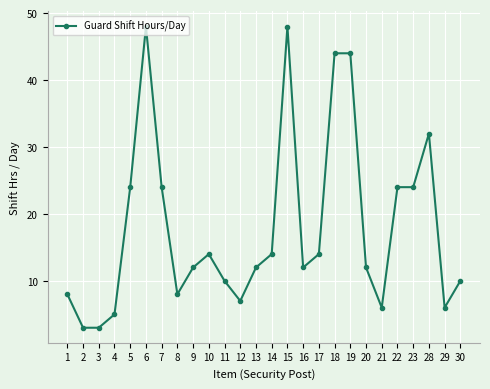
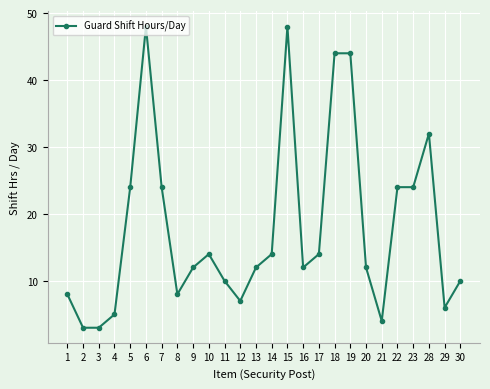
  {
    "1": 8,
    "2": 3,
    "3": 3,
    "4": 5,
    "5": 24,
    "7": 24,
    "8": 8,
    "9": 12,
    "10": 14,
    "11": 10,
    "12": 7,
    "13": 12,
    "14": 14,
    "15": 48,
    "16": 12,
    "17": 14,
    "18": 44,
    "19": 44,
    "20": 12,
-   "21": 6,
+   "21": 4,
    "22": 24,
    "23": 24,
    "28": 32,
    "29": 6,
    "30": 10
  }
